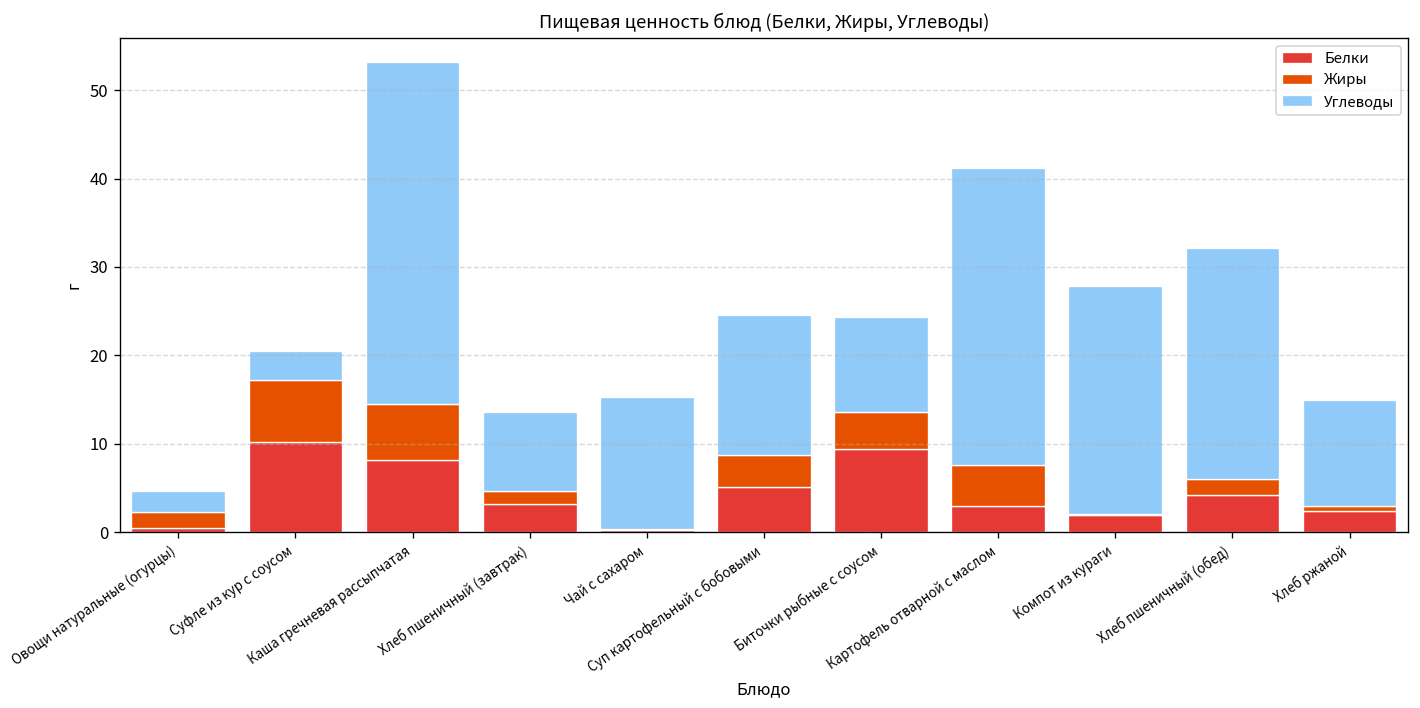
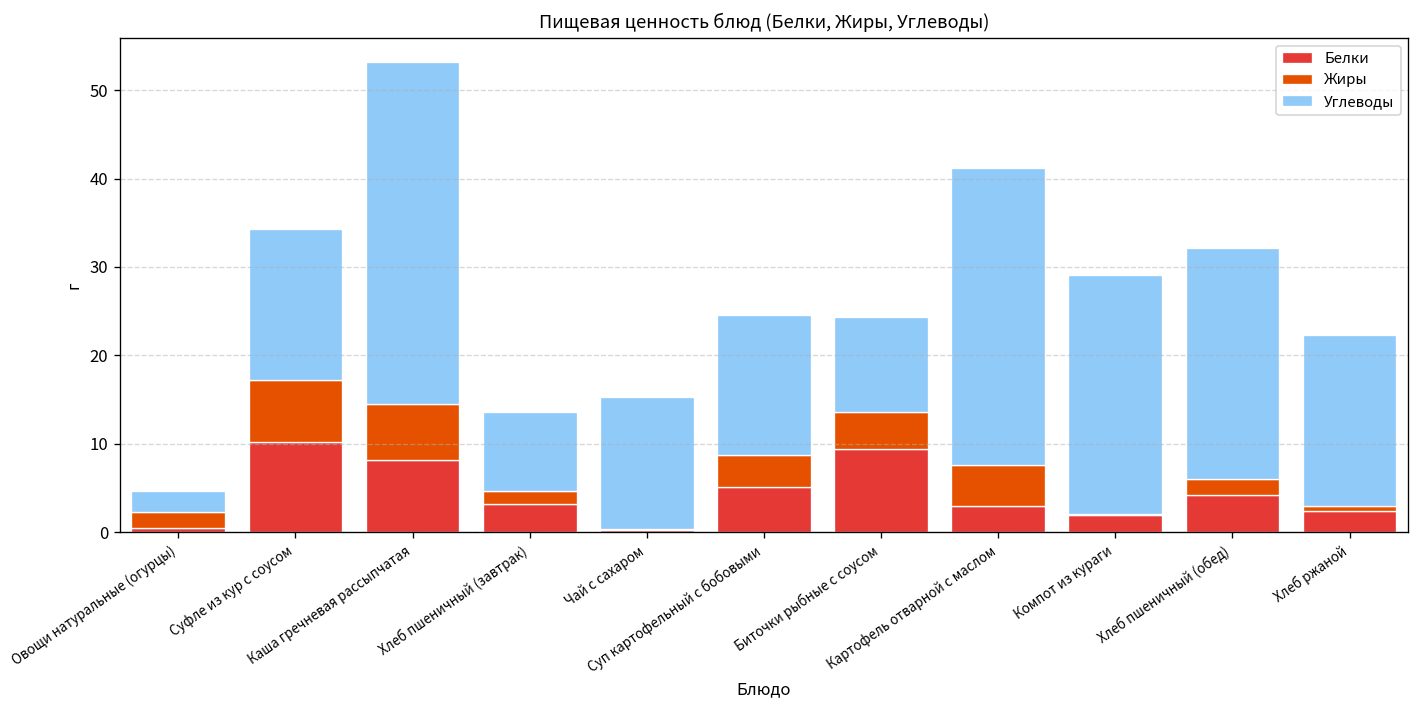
  {
    "Углеводы": {
      "Овощи натуральные (огурцы)": 2,
-     "Суфле из кур с соусом": 3,
+     "Суфле из кур с соусом": 17,
      "Каша гречневая рассыпчатая": 39,
      "Хлеб пшеничный (завтрак)": 9,
      "Чай с сахаром": 15,
      "Суп картофельный с бобовыми": 16,
      "Биточки рыбные с соусом": 11,
      "Картофель отварной с маслом": 34,
-     "Компот из кураги": 26,
+     "Компот из кураги": 27,
      "Хлеб пшеничный (обед)": 26,
-     "Хлеб ржаной": 12
+     "Хлеб ржаной": 19
    }
  }
